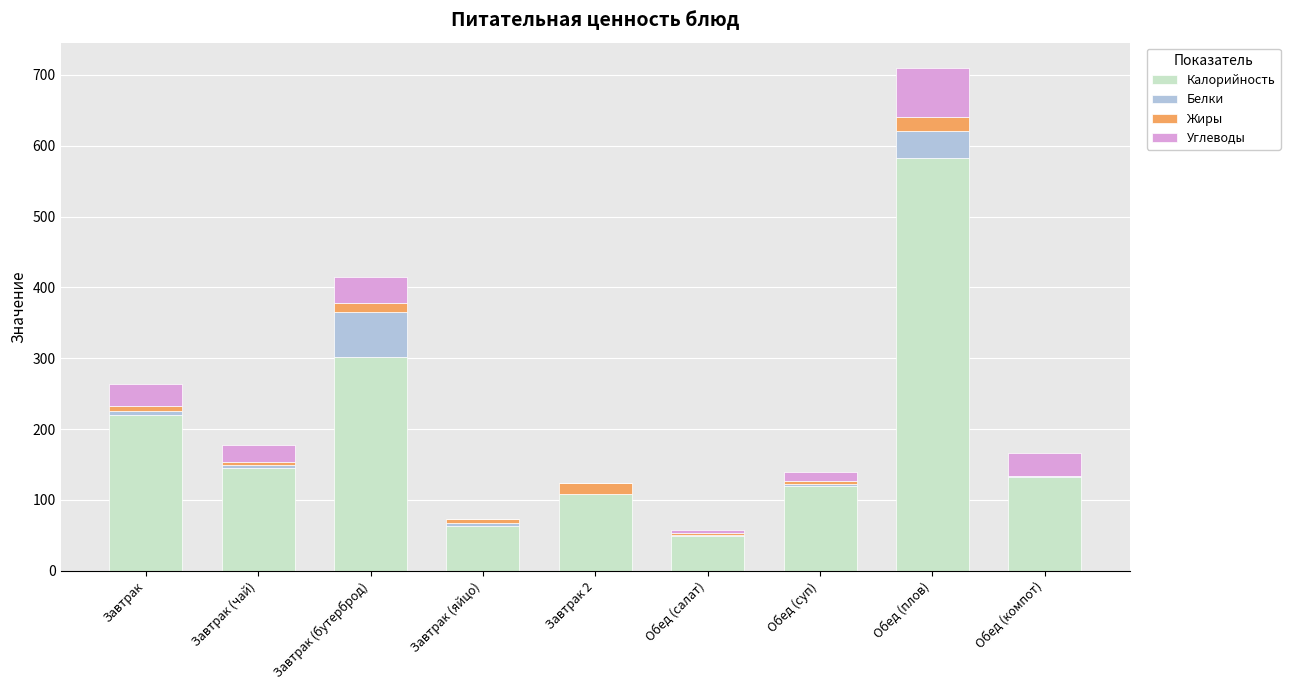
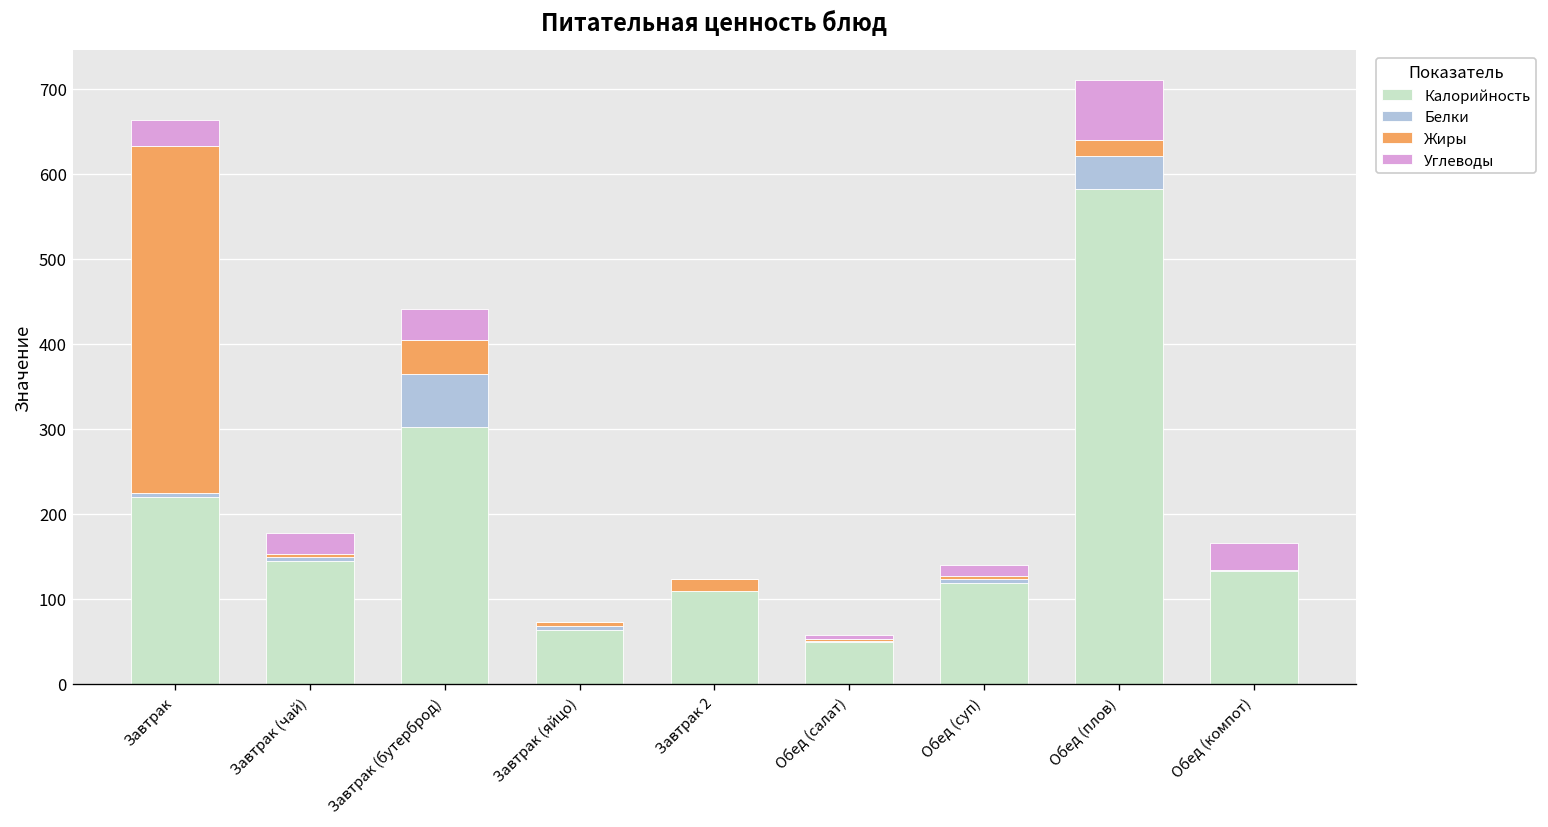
  {
    "Жиры": {
-     "Завтрак": 10,
+     "Завтрак": 410,
      "Завтрак (чай)": 0,
-     "Завтрак (бутерброд)": 10,
+     "Завтрак (бутерброд)": 40,
      "Завтрак (яйцо)": 10,
      "Завтрак 2": 20,
      "Обед (суп)": 0,
      "Обед (плов)": 20,
      "Обед (компот)": 0
    }
  }
